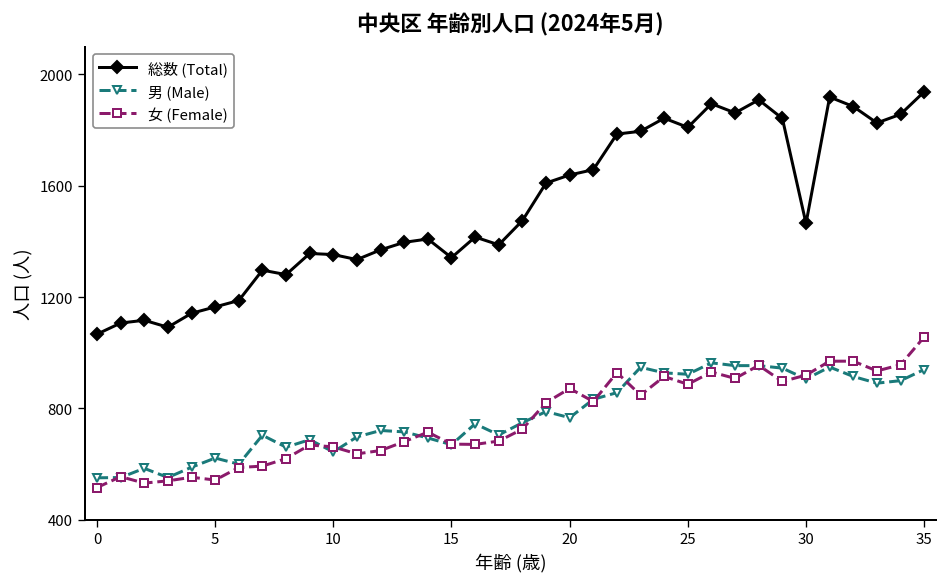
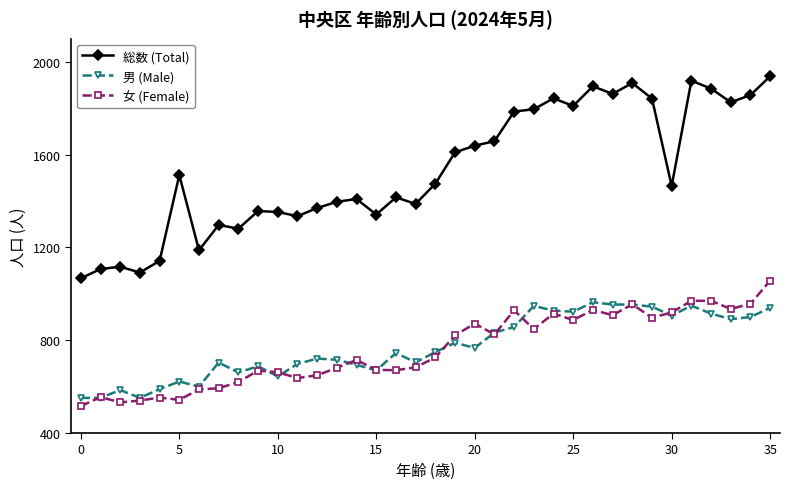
  {
    "総数 (Total)": {
      "0": 1070,
-     "5": 1170,
+     "5": 1510,
      "10": 1350,
      "15": 1340,
      "20": 1640,
      "25": 1810,
      "30": 1470,
      "35": 1940
    },
    "男 (Male)": {
      "0": 550,
      "5": 620,
      "10": 640,
      "20": 770,
      "25": 920,
      "30": 910,
      "35": 940
    },
    "女 (Female)": {
      "0": 520,
      "5": 540,
      "10": 660,
      "20": 870,
      "25": 890,
      "30": 920,
      "35": 1060
    }
  }
